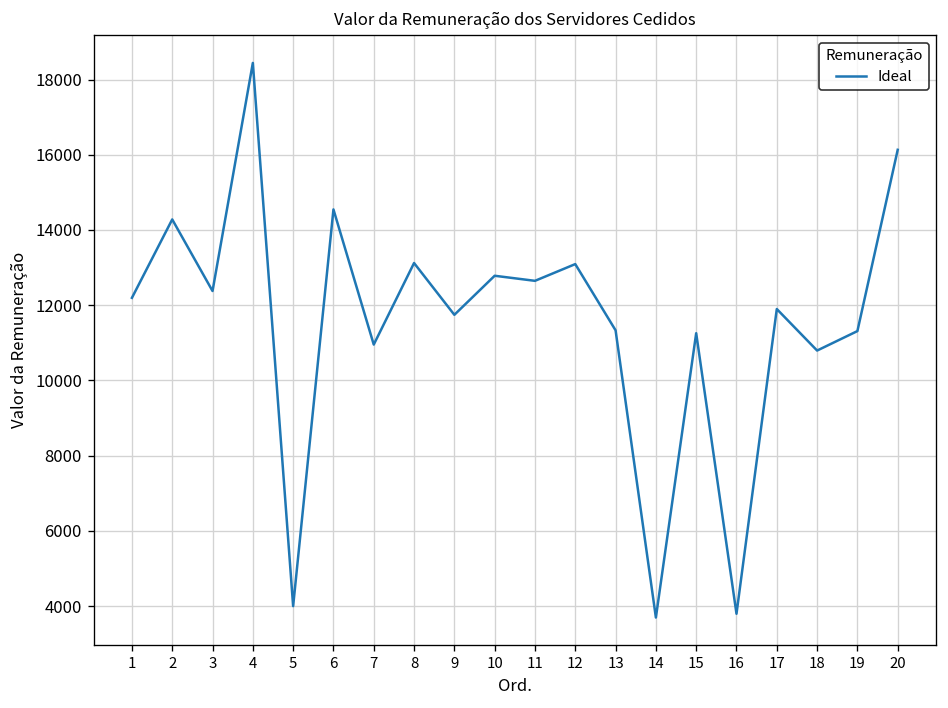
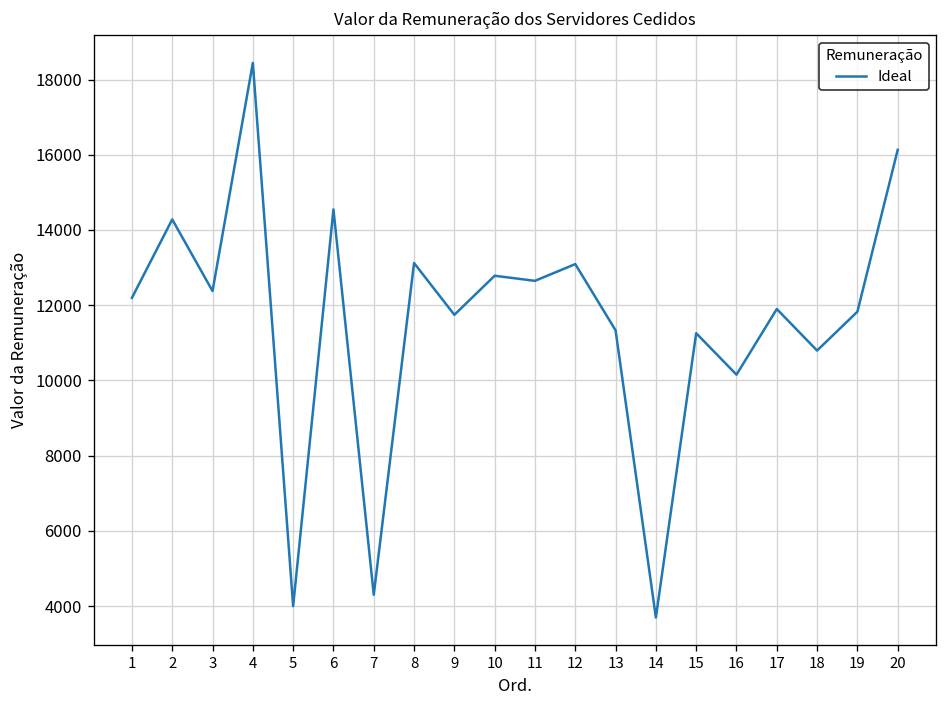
  {
    "1": 12200,
    "2": 14300,
    "3": 12400,
    "4": 18400,
    "5": 4000,
    "6": 14500,
-   "7": 11000,
+   "7": 4300,
    "8": 13100,
    "9": 11700,
    "10": 12800,
    "11": 12600,
    "12": 13100,
    "13": 11300,
    "14": 3700,
    "15": 11300,
-   "16": 3800,
+   "16": 10200,
    "17": 11900,
    "18": 10800,
-   "19": 11300,
+   "19": 11800,
    "20": 16100
  }
